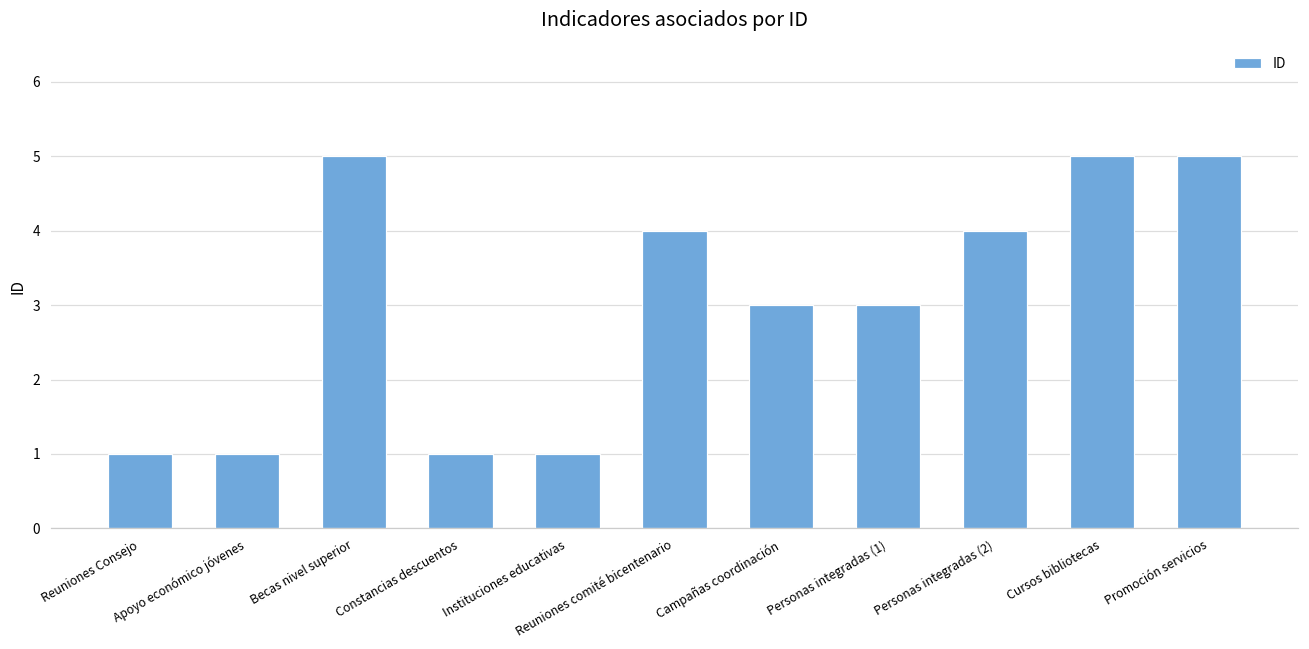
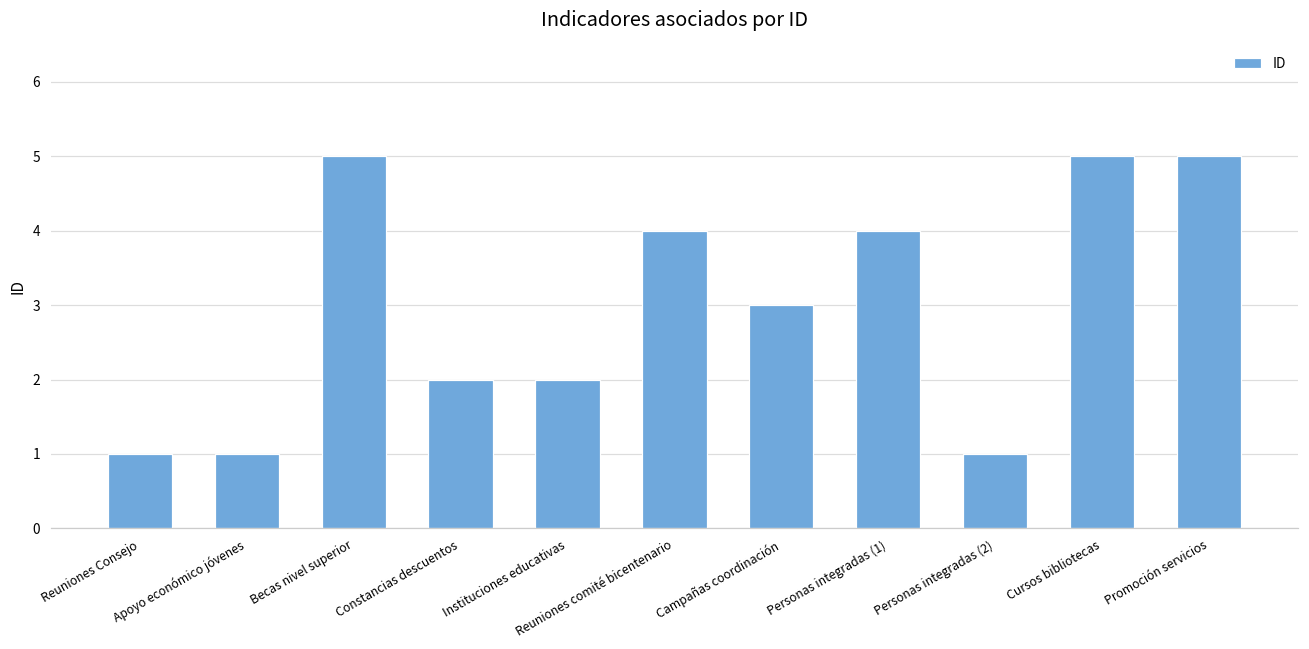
  {
    "Reuniones Consejo": 1,
    "Apoyo económico jóvenes": 1,
    "Becas nivel superior": 5,
-   "Constancias descuentos": 1,
-   "Instituciones educativas": 1,
+   "Constancias descuentos": 2,
+   "Instituciones educativas": 2,
    "Reuniones comité bicentenario": 4,
    "Campañas coordinación": 3,
-   "Personas integradas (1)": 3,
-   "Personas integradas (2)": 4,
+   "Personas integradas (1)": 4,
+   "Personas integradas (2)": 1,
    "Cursos bibliotecas": 5,
    "Promoción servicios": 5
  }
